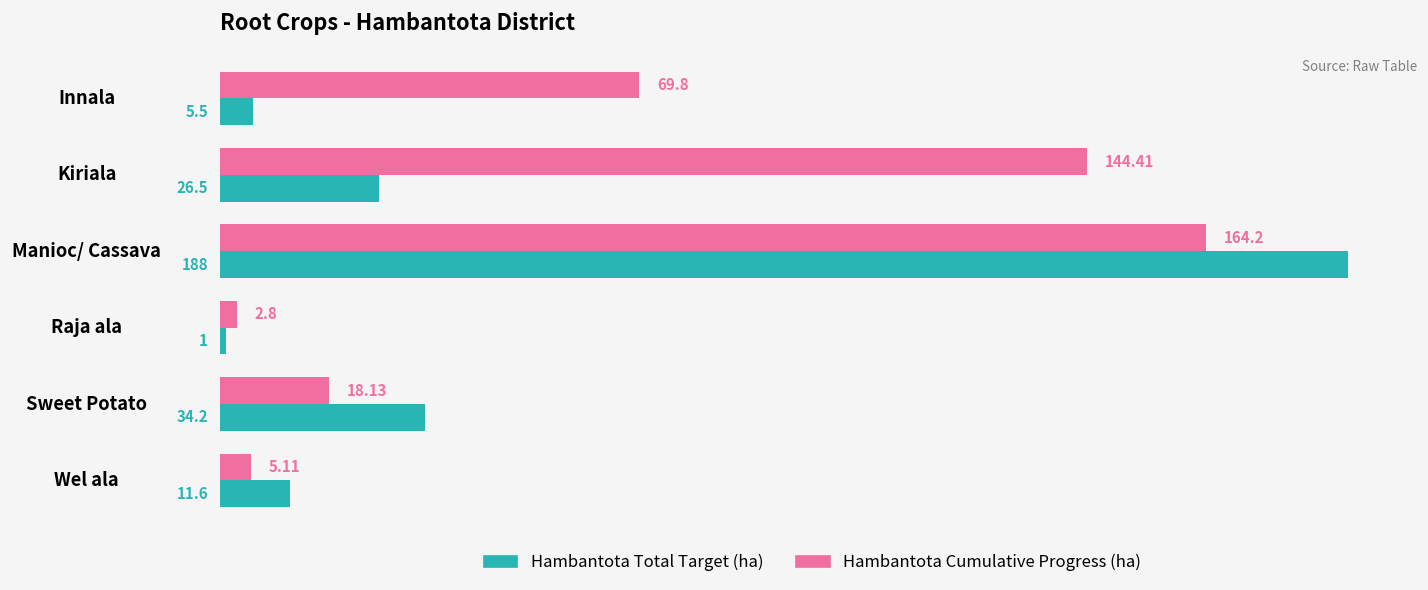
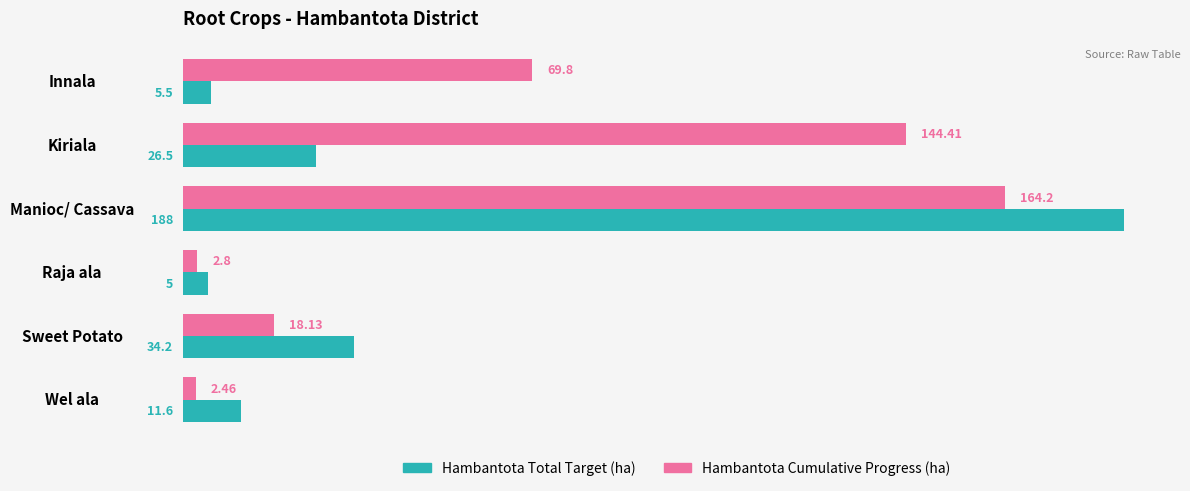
  {
    "Hambantota Total Target (ha)": {
-     "Raja ala": 1
+     "Raja ala": 5
    },
    "Hambantota Cumulative Progress (ha)": {
      "Innala": 69.8,
      "Kiriala": 144.41,
      "Manioc/ Cassava": 164.2,
      "Raja ala": 2.8,
      "Sweet Potato": 18.13,
-     "Wel ala": 5.11
+     "Wel ala": 2.46
    }
  }
